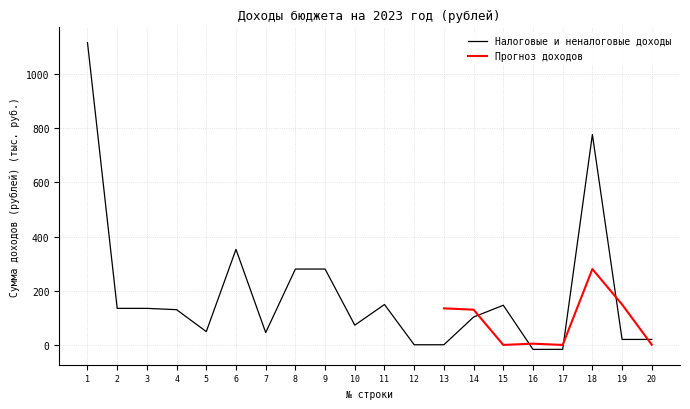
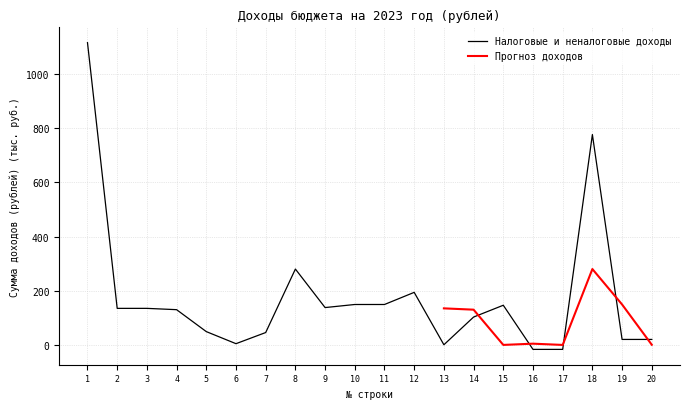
  {
    "Налоговые и неналоговые доходы": {
      "1": 1120,
      "2": 140,
      "3": 140,
      "4": 130,
      "5": 50,
-     "6": 350,
+     "6": 0,
      "7": 50,
      "8": 280,
-     "9": 280,
-     "10": 70,
+     "9": 140,
+     "10": 150,
      "11": 150,
-     "12": 0,
+     "12": 190,
      "13": 0,
      "14": 100,
      "15": 150,
      "16": -20,
      "17": -20,
      "18": 780,
      "19": 20,
      "20": 20
    },
    "Прогноз доходов": {
      "13": 140,
      "14": 130,
      "15": 0,
      "16": 0,
      "17": 0,
      "18": 280,
      "19": 150,
      "20": 0
    }
  }
